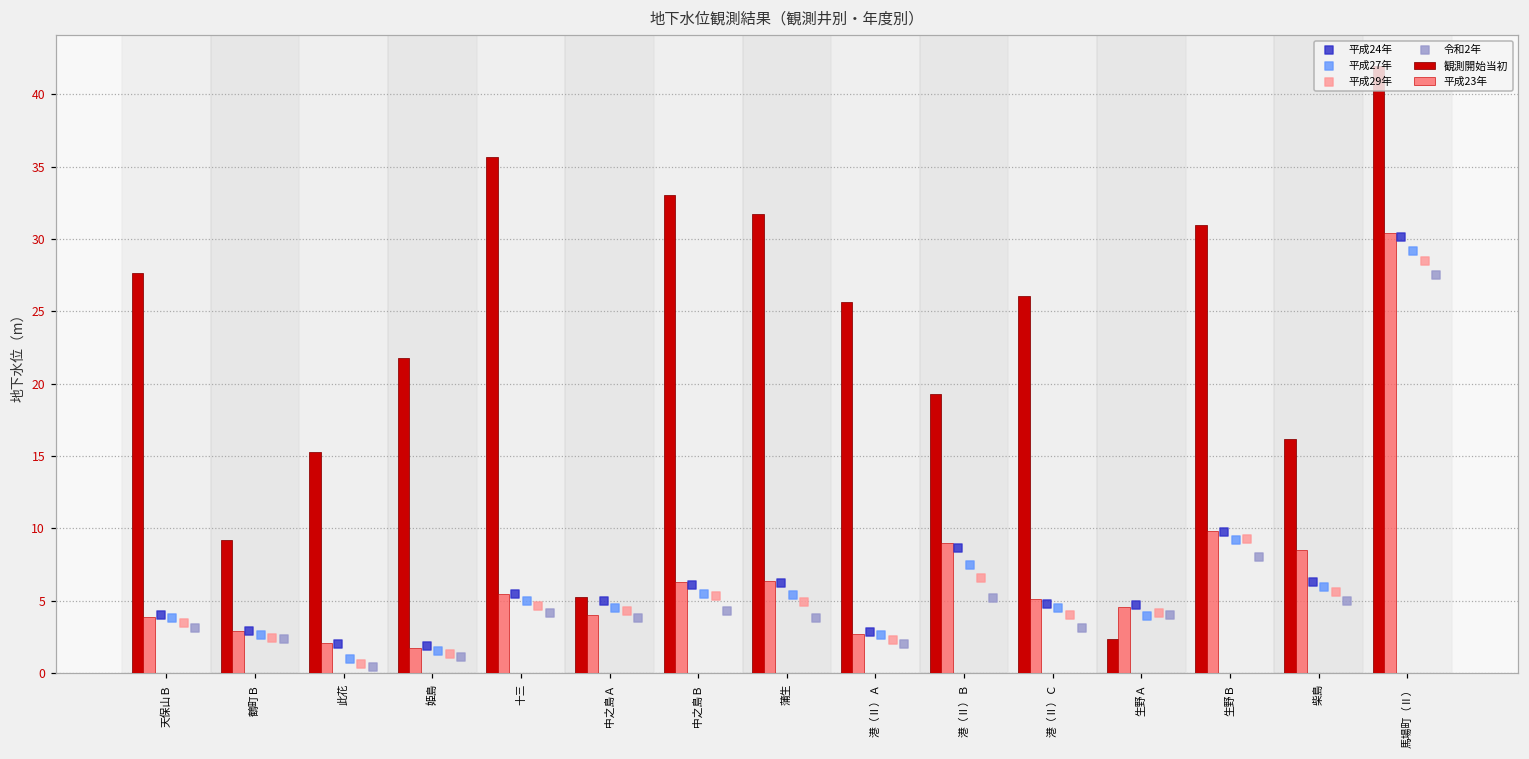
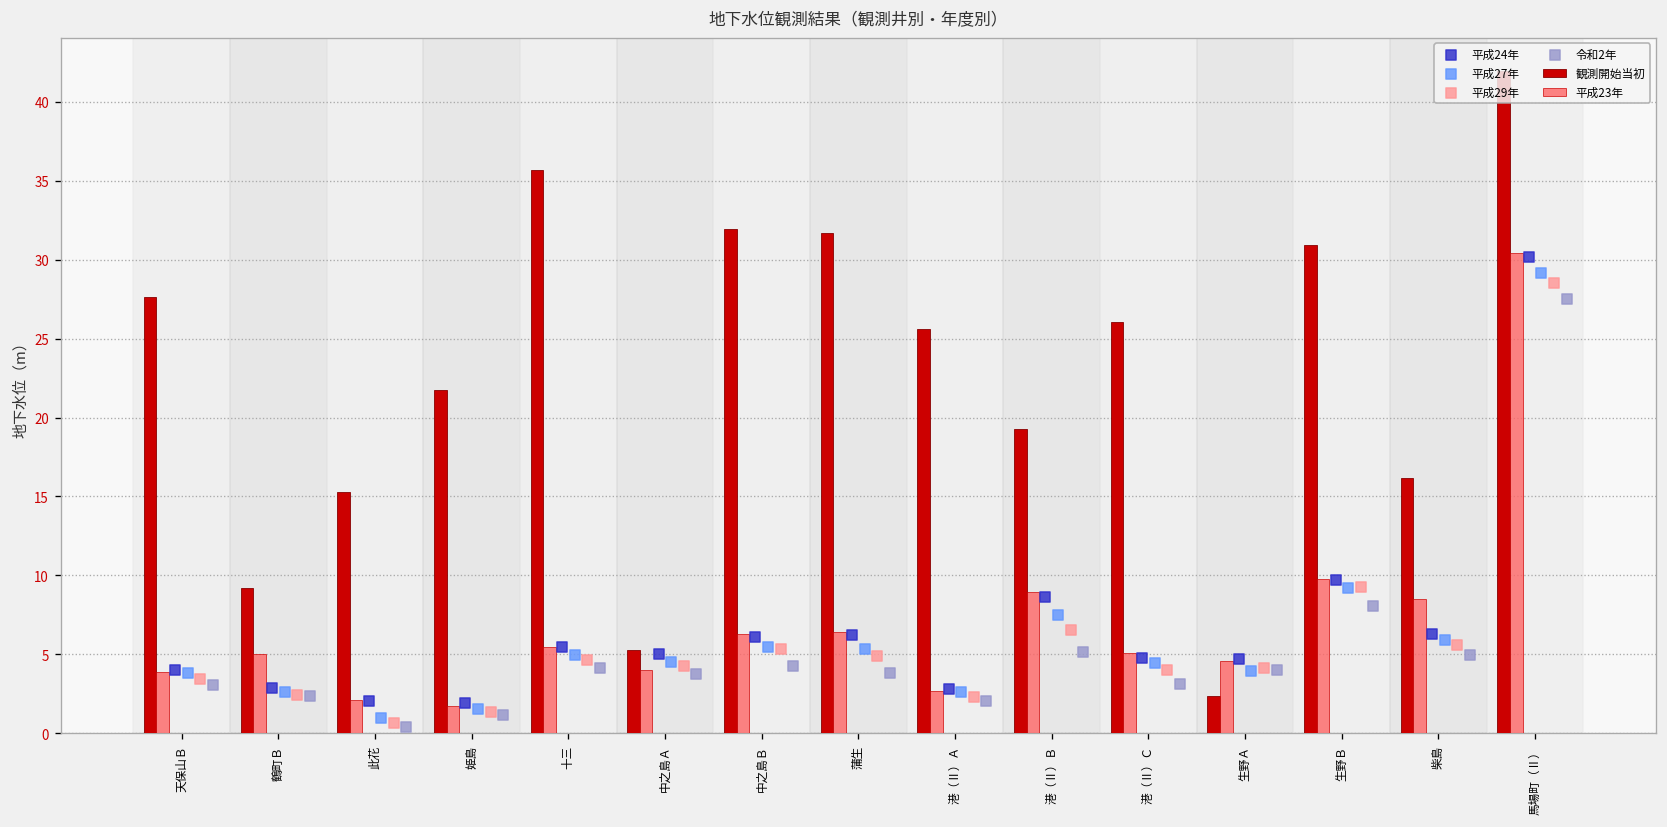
  {
    "観測開始当初": {
      "天保山Ｂ": 27.6,
      "鶴町Ｂ": 9.2,
      "此花": 15.3,
      "姫島": 21.8,
      "十三": 35.7,
      "中之島Ａ": 5.3,
-     "中之島Ｂ": 33.1,
+     "中之島Ｂ": 31.9,
      "蒲生": 31.7,
      "港（Ⅱ）Ａ": 25.6,
      "港（Ⅱ）Ｂ": 19.3,
      "港（Ⅱ）Ｃ": 26.1,
      "生野Ａ": 2.4,
      "生野Ｂ": 31.0,
      "柴島": 16.2
    },
    "平成23年": {
      "天保山Ｂ": 3.9,
-     "鶴町Ｂ": 2.9,
+     "鶴町Ｂ": 5.0,
      "此花": 2.1,
      "姫島": 1.7,
      "十三": 5.5,
      "中之島Ａ": 4.0,
      "中之島Ｂ": 6.3,
      "蒲生": 6.4,
      "港（Ⅱ）Ａ": 2.7,
      "港（Ⅱ）Ｂ": 9.0,
      "港（Ⅱ）Ｃ": 5.1,
      "生野Ａ": 4.6,
      "生野Ｂ": 9.8,
      "柴島": 8.5,
      "馬場町（Ⅱ）": 30.4
    }
  }
